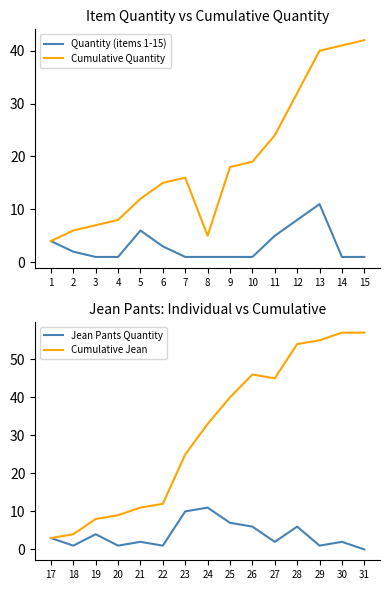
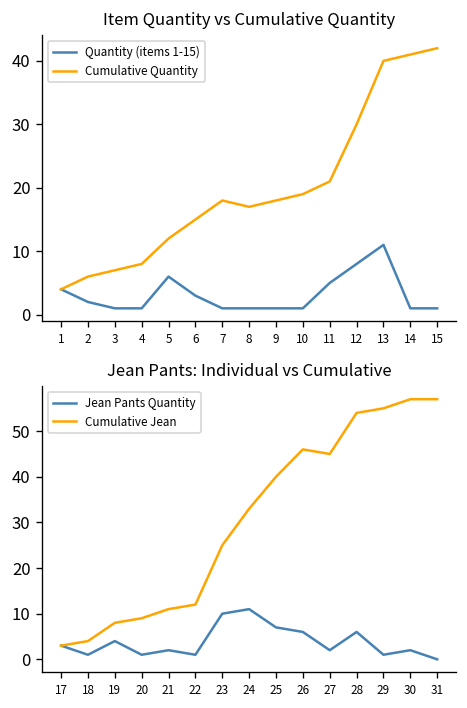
  {
    "Item Quantity vs Cumulative Quantity": {
      "Quantity (items 1-15)": {
        "2": 2,
        "3": 1,
        "4": 1,
        "5": 6,
        "6": 3,
        "7": 1,
        "8": 1,
        "9": 1,
        "10": 1,
        "11": 5,
        "12": 8,
        "13": 11,
        "14": 1,
        "15": 1
      },
      "Cumulative Quantity": {
        "2": 6,
        "3": 7,
        "4": 8,
        "5": 12,
        "6": 15,
-       "7": 16,
-       "8": 5,
+       "7": 18,
+       "8": 17,
        "9": 18,
        "10": 19,
-       "11": 24,
-       "12": 32,
+       "11": 21,
+       "12": 30,
        "13": 40,
        "14": 41,
        "15": 42
      }
    },
    "Jean Pants: Individual vs Cumulative": {
      "Jean Pants Quantity": {
        "18": 1,
        "19": 4,
        "20": 1,
        "21": 2,
        "22": 1,
        "23": 10,
        "24": 11,
        "25": 7,
        "26": 6,
        "27": 2,
        "28": 6,
        "29": 1,
        "30": 2,
        "31": 0
      },
      "Cumulative Jean": {
        "18": 4,
        "19": 8,
        "20": 9,
        "21": 11,
        "22": 12,
        "23": 25,
        "24": 33,
        "25": 40,
        "26": 46,
        "27": 45,
        "28": 54,
        "29": 55,
        "30": 57,
        "31": 57
      }
    }
  }
